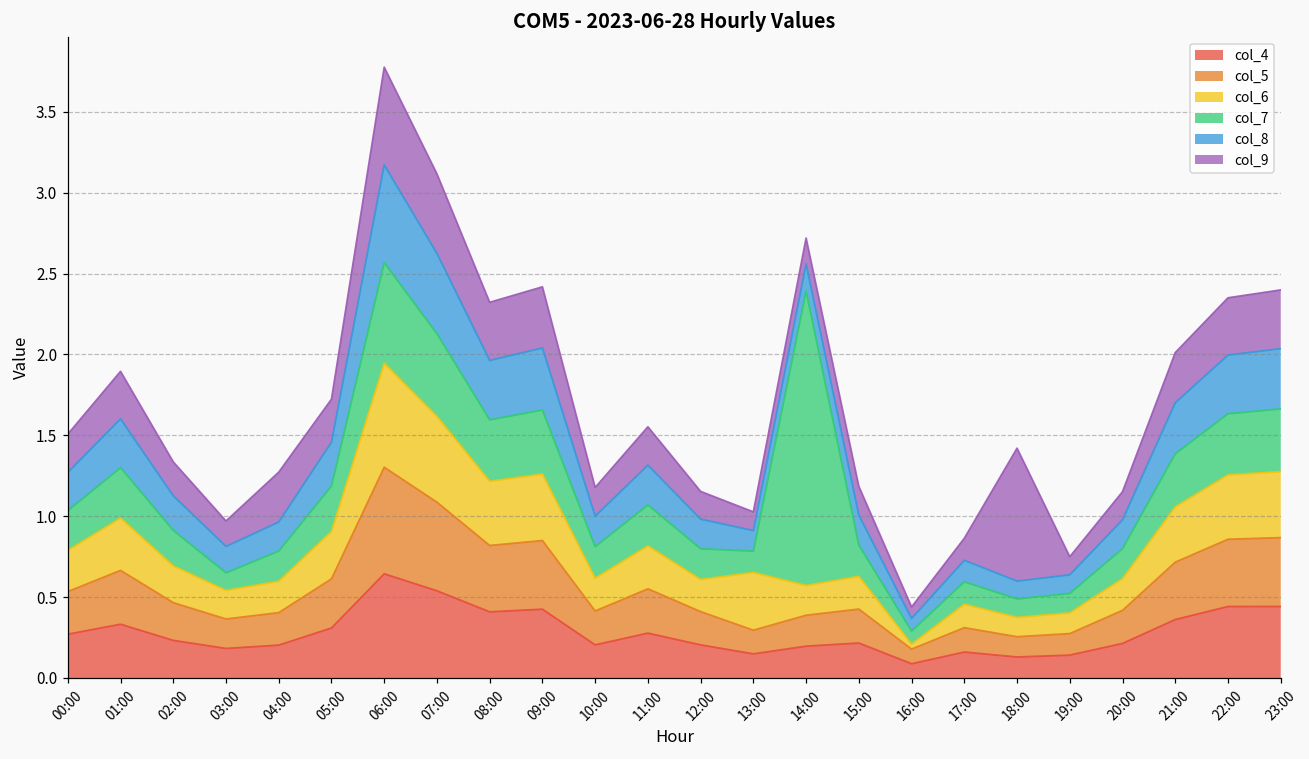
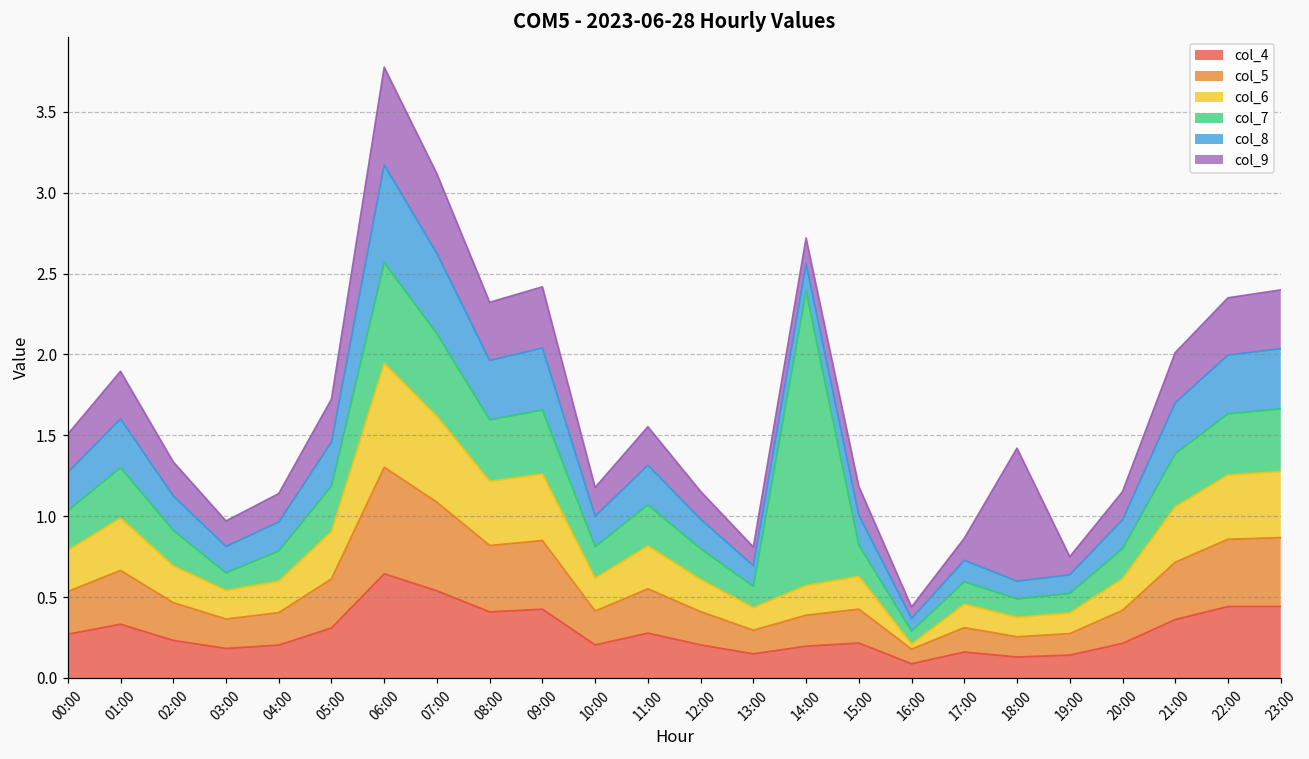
  {
    "col_6": {
      "00:00": 0.26,
      "01:00": 0.32,
      "02:00": 0.23,
      "03:00": 0.18,
      "04:00": 0.19,
      "05:00": 0.29,
      "06:00": 0.64,
      "07:00": 0.53,
      "08:00": 0.40,
      "09:00": 0.41,
      "10:00": 0.20,
      "11:00": 0.27,
      "12:00": 0.20,
-     "13:00": 0.36,
+     "13:00": 0.14,
      "14:00": 0.18,
      "15:00": 0.20,
      "16:00": 0.03,
      "17:00": 0.14,
      "18:00": 0.12,
      "19:00": 0.13,
      "20:00": 0.20,
      "21:00": 0.34,
      "22:00": 0.40,
      "23:00": 0.41
    },
    "col_7": {
      "00:00": 0.25,
      "01:00": 0.31,
      "02:00": 0.22,
      "03:00": 0.11,
      "04:00": 0.19,
      "05:00": 0.28,
      "06:00": 0.62,
      "07:00": 0.51,
      "08:00": 0.38,
      "09:00": 0.40,
      "10:00": 0.19,
      "11:00": 0.25,
      "12:00": 0.19,
      "13:00": 0.13,
      "14:00": 1.82,
      "15:00": 0.19,
      "16:00": 0.08,
      "17:00": 0.14,
      "18:00": 0.11,
      "19:00": 0.12,
      "20:00": 0.19,
      "21:00": 0.33,
      "22:00": 0.38,
      "23:00": 0.39
    },
    "col_8": {
      "00:00": 0.24,
      "01:00": 0.30,
      "02:00": 0.21,
      "03:00": 0.16,
      "04:00": 0.18,
      "05:00": 0.27,
      "06:00": 0.60,
      "07:00": 0.50,
      "08:00": 0.37,
      "09:00": 0.38,
      "10:00": 0.19,
      "11:00": 0.25,
      "12:00": 0.18,
      "13:00": 0.13,
      "14:00": 0.17,
      "15:00": 0.19,
      "16:00": 0.08,
      "17:00": 0.13,
      "18:00": 0.11,
      "19:00": 0.12,
      "20:00": 0.18,
      "21:00": 0.32,
      "22:00": 0.36,
      "23:00": 0.37
    },
    "col_9": {
      "00:00": 0.24,
      "01:00": 0.29,
      "02:00": 0.21,
      "03:00": 0.16,
-     "04:00": 0.31,
+     "04:00": 0.18,
      "05:00": 0.27,
      "06:00": 0.60,
      "07:00": 0.49,
      "08:00": 0.36,
      "09:00": 0.38,
      "10:00": 0.18,
      "11:00": 0.24,
      "12:00": 0.17,
      "13:00": 0.12,
      "14:00": 0.16,
      "15:00": 0.18,
      "16:00": 0.07,
      "17:00": 0.14,
      "18:00": 0.82,
      "19:00": 0.11,
      "20:00": 0.17,
      "21:00": 0.31,
      "22:00": 0.35,
      "23:00": 0.36
    }
  }
